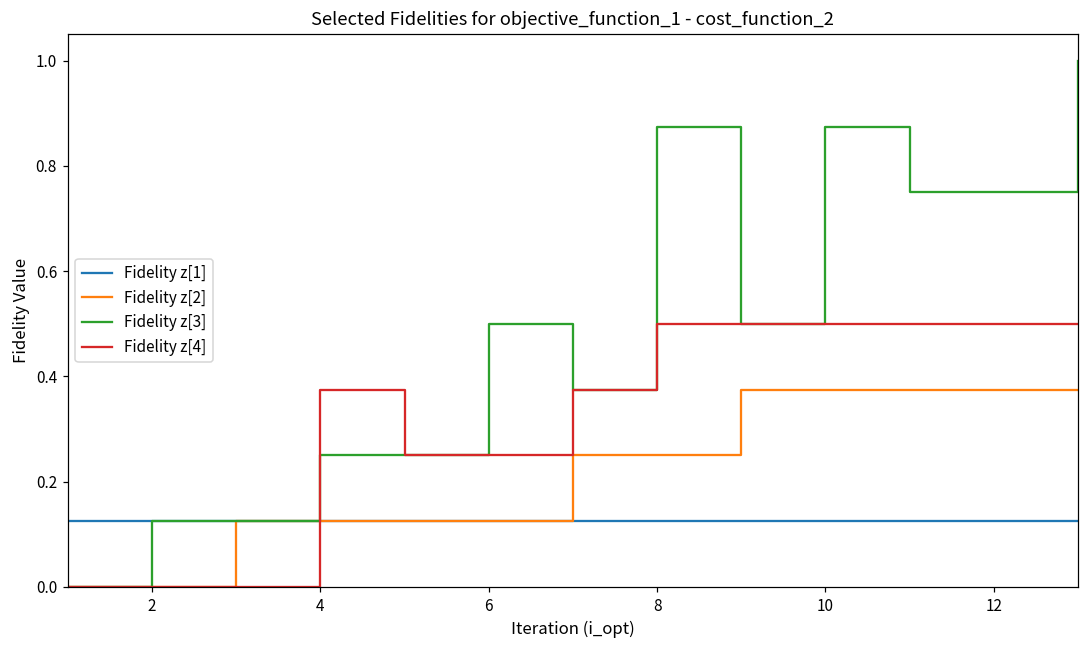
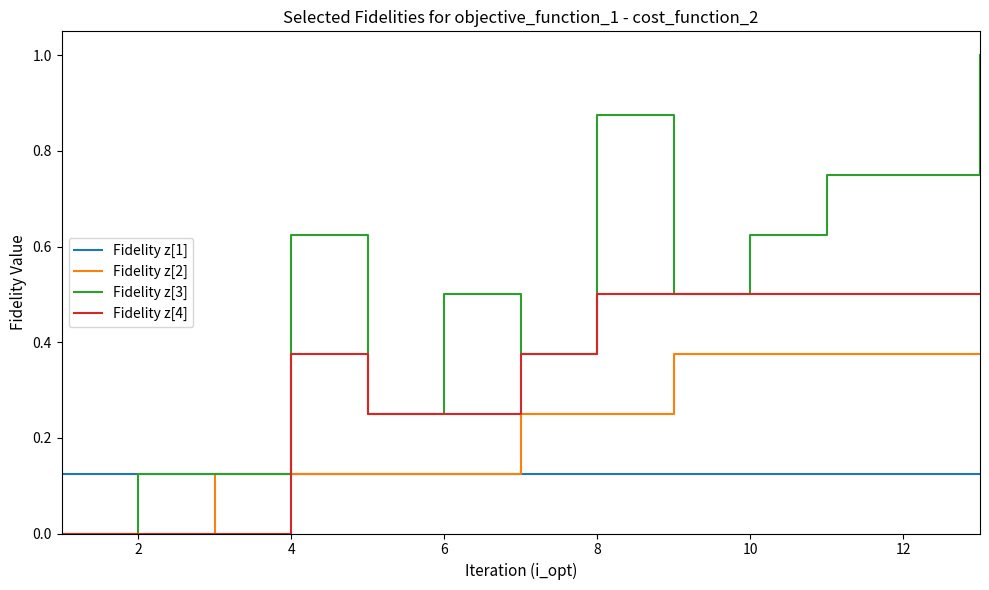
  {
    "Fidelity z[1]": {
      "8": 0.13,
      "10": 0.13,
      "12": 0.13
    },
    "Fidelity z[2]": {
      "8": 0.25,
      "10": 0.38,
      "12": 0.38
    },
    "Fidelity z[3]": {
-     "4": 0.25,
+     "4": 0.63,
      "6": 0.50,
      "8": 0.88,
-     "10": 0.88,
+     "10": 0.63,
      "12": 0.75
    },
    "Fidelity z[4]": {
      "4": 0.38,
      "6": 0.25,
      "8": 0.50,
      "10": 0.50,
      "12": 0.50
    }
  }
